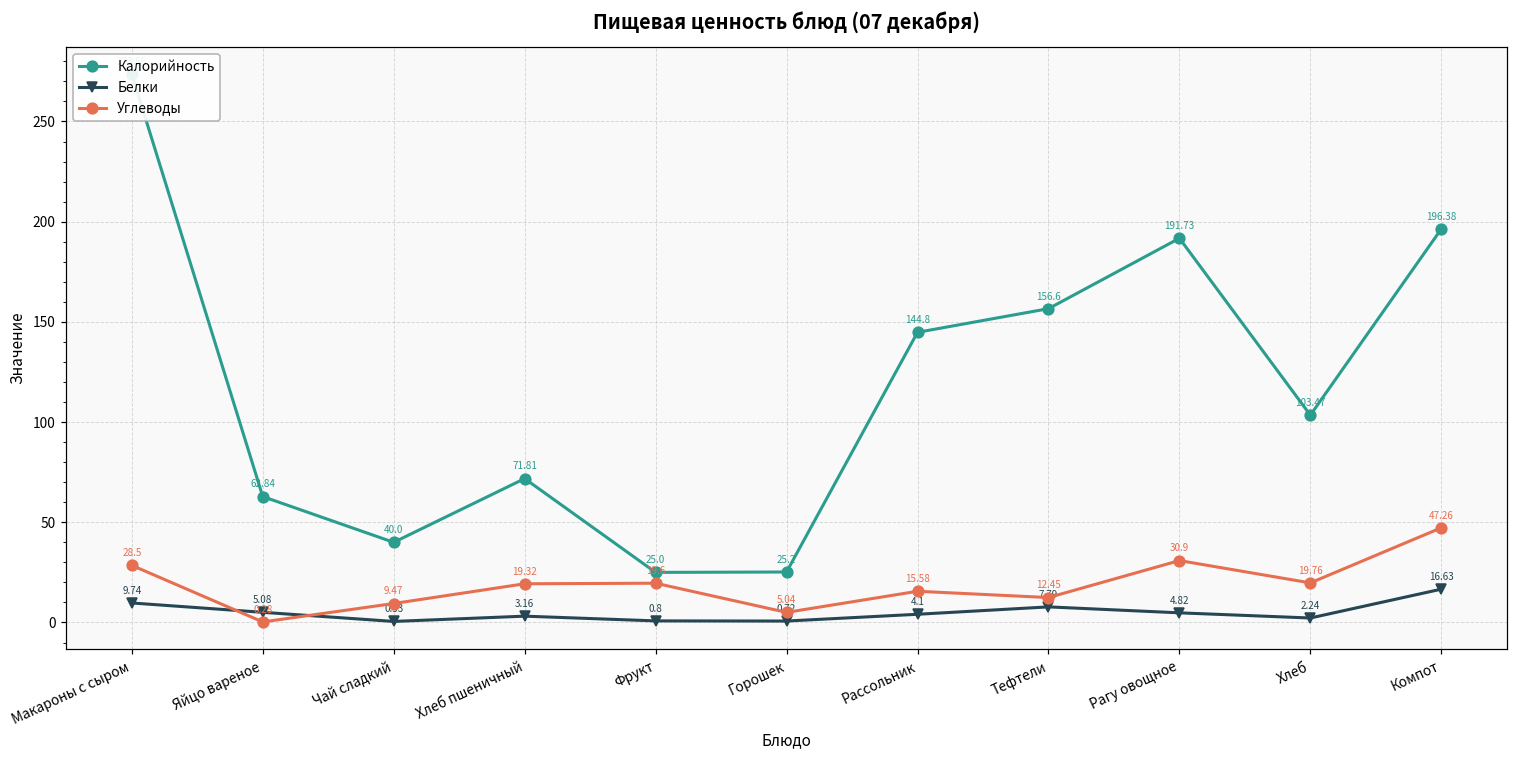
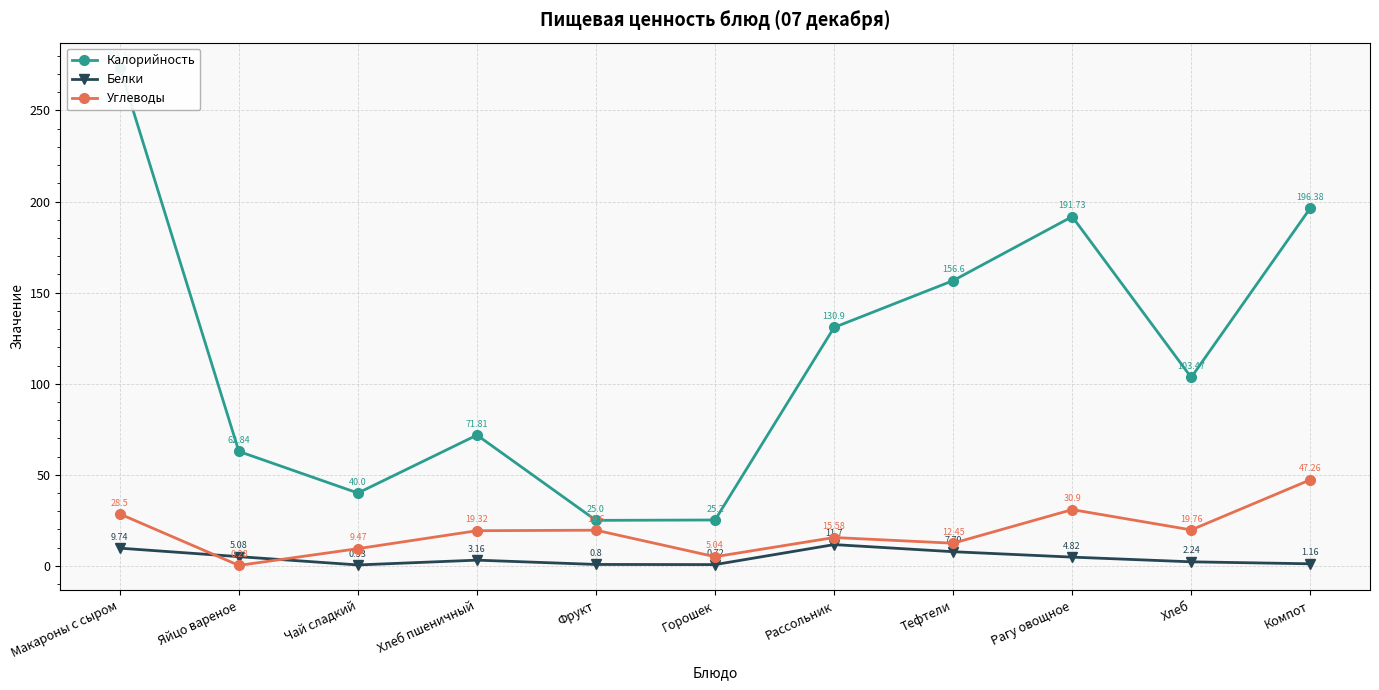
  {
    "Калорийность": {
      "Яйцо вареное": 62.84,
      "Чай сладкий": 40.0,
      "Хлеб пшеничный": 71.81,
      "Фрукт": 25.0,
      "Горошек": 25.2,
-     "Рассольник": 144.8,
+     "Рассольник": 130.9,
      "Тефтели": 156.6,
      "Рагу овощное": 191.73,
      "Хлеб": 103.47,
      "Компот": 196.38
    },
    "Белки": {
      "Макароны с сыром": 9.74,
      "Яйцо вареное": 5.08,
      "Хлеб пшеничный": 3.16,
      "Фрукт": 0.8,
-     "Рассольник": 4.1,
+     "Рассольник": 11.7,
      "Рагу овощное": 4.82,
      "Хлеб": 2.24,
-     "Компот": 16.63
+     "Компот": 1.16
    },
    "Углеводы": {
      "Макароны с сыром": 28.5,
      "Чай сладкий": 9.47,
      "Хлеб пшеничный": 19.32,
      "Горошек": 5.04,
      "Рассольник": 15.58,
      "Тефтели": 12.45,
      "Рагу овощное": 30.9,
      "Хлеб": 19.76,
      "Компот": 47.26
    }
  }
